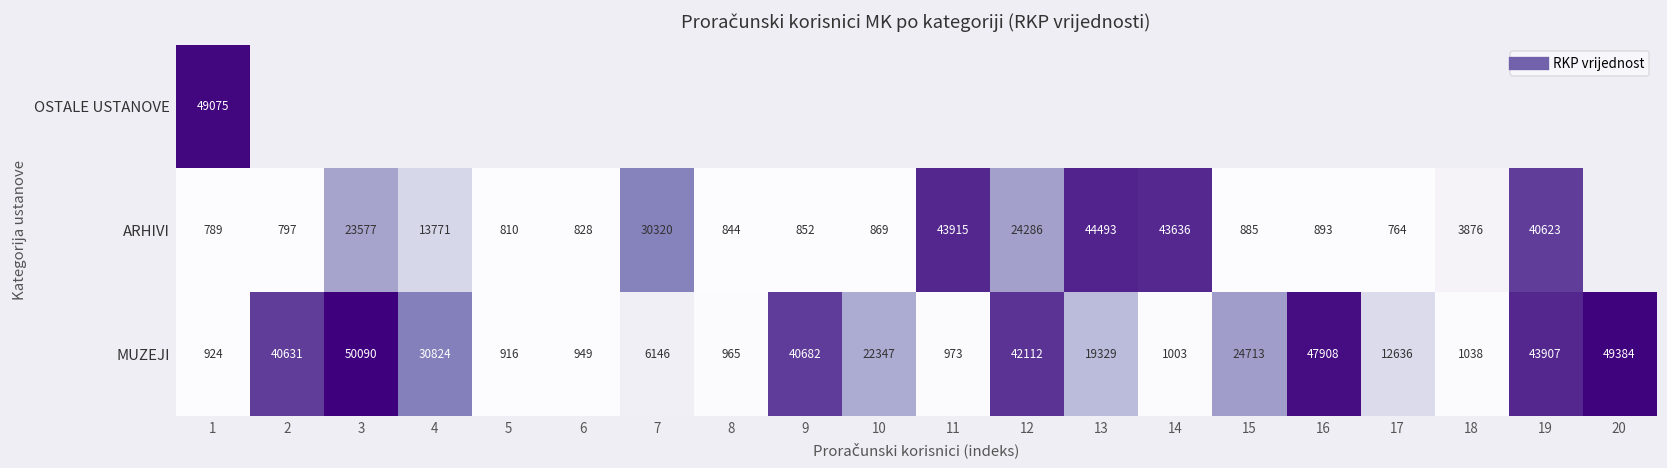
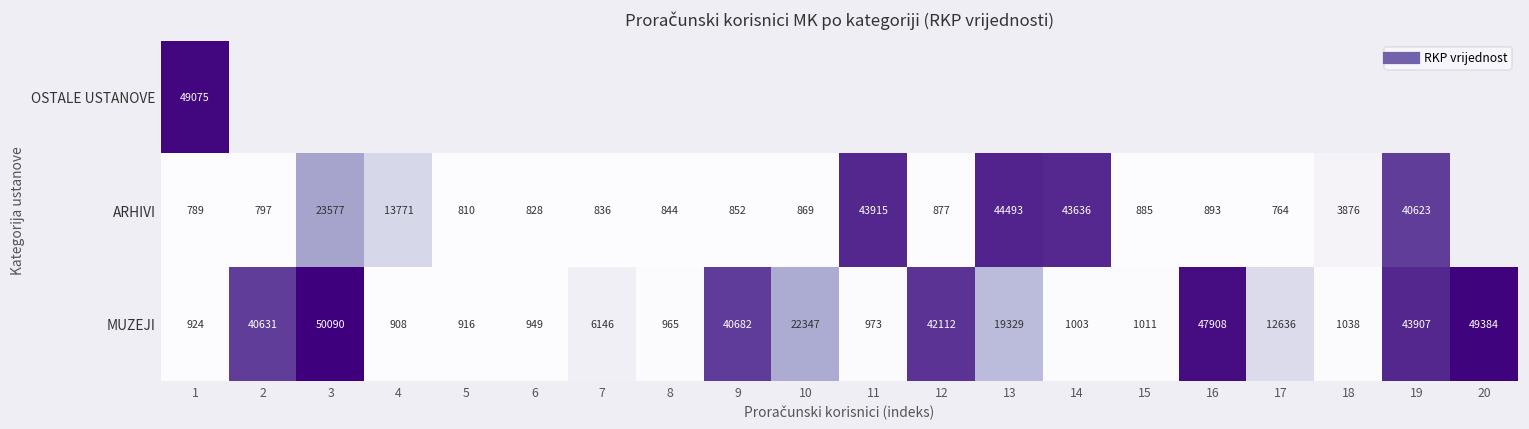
  {
    "OSTALE USTANOVE": {
      "1": 49075
    },
    "ARHIVI": {
      "1": 789,
      "2": 797,
      "3": 23577,
      "4": 13771,
      "5": 810,
      "6": 828,
-     "7": 30320,
+     "7": 836,
      "8": 844,
      "9": 852,
      "10": 869,
      "11": 43915,
-     "12": 24286,
+     "12": 877,
      "13": 44493,
      "14": 43636,
      "15": 885,
      "16": 893,
      "17": 764,
      "18": 3876,
      "19": 40623
    },
    "MUZEJI": {
      "1": 924,
      "2": 40631,
      "3": 50090,
-     "4": 30824,
+     "4": 908,
      "5": 916,
      "6": 949,
      "7": 6146,
      "8": 965,
      "9": 40682,
      "10": 22347,
      "11": 973,
      "12": 42112,
      "13": 19329,
      "14": 1003,
-     "15": 24713,
+     "15": 1011,
      "16": 47908,
      "17": 12636,
      "18": 1038,
      "19": 43907,
      "20": 49384
    }
  }
